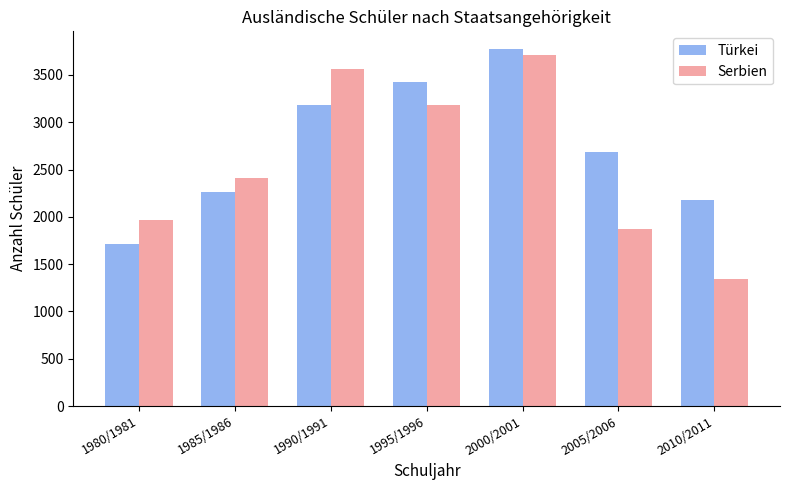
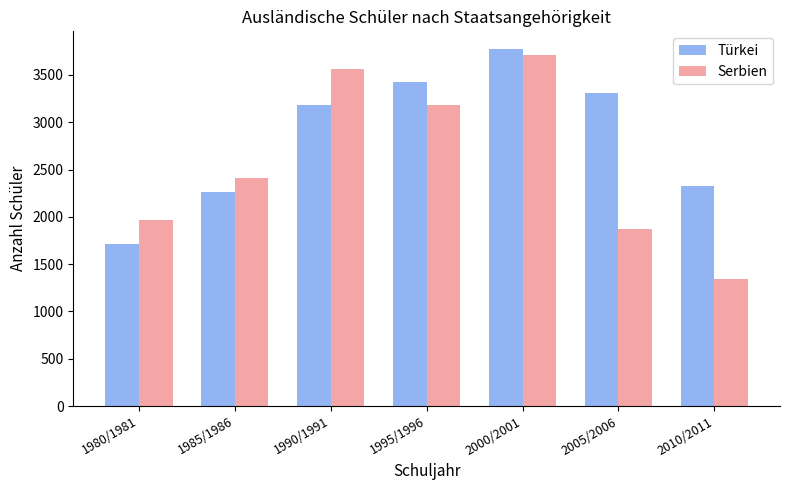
  {
    "Türkei": {
      "1980/1981": 1700,
      "1985/1986": 2300,
      "1990/1991": 3200,
      "1995/1996": 3400,
      "2000/2001": 3800,
-     "2005/2006": 2700,
-     "2010/2011": 2200
+     "2005/2006": 3300,
+     "2010/2011": 2300
    },
    "Serbien": {
      "1980/1981": 2000,
      "1985/1986": 2400,
      "1990/1991": 3600,
      "1995/1996": 3200,
      "2000/2001": 3700,
      "2005/2006": 1900,
      "2010/2011": 1300
    }
  }
